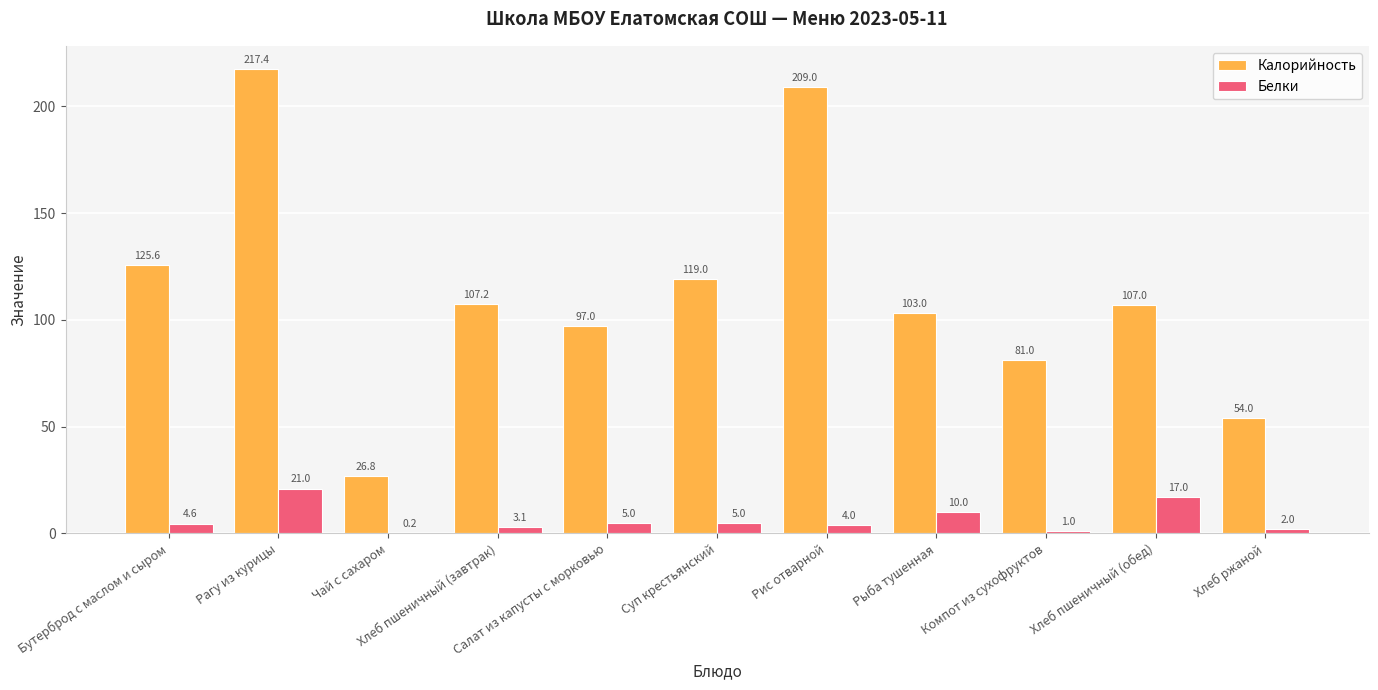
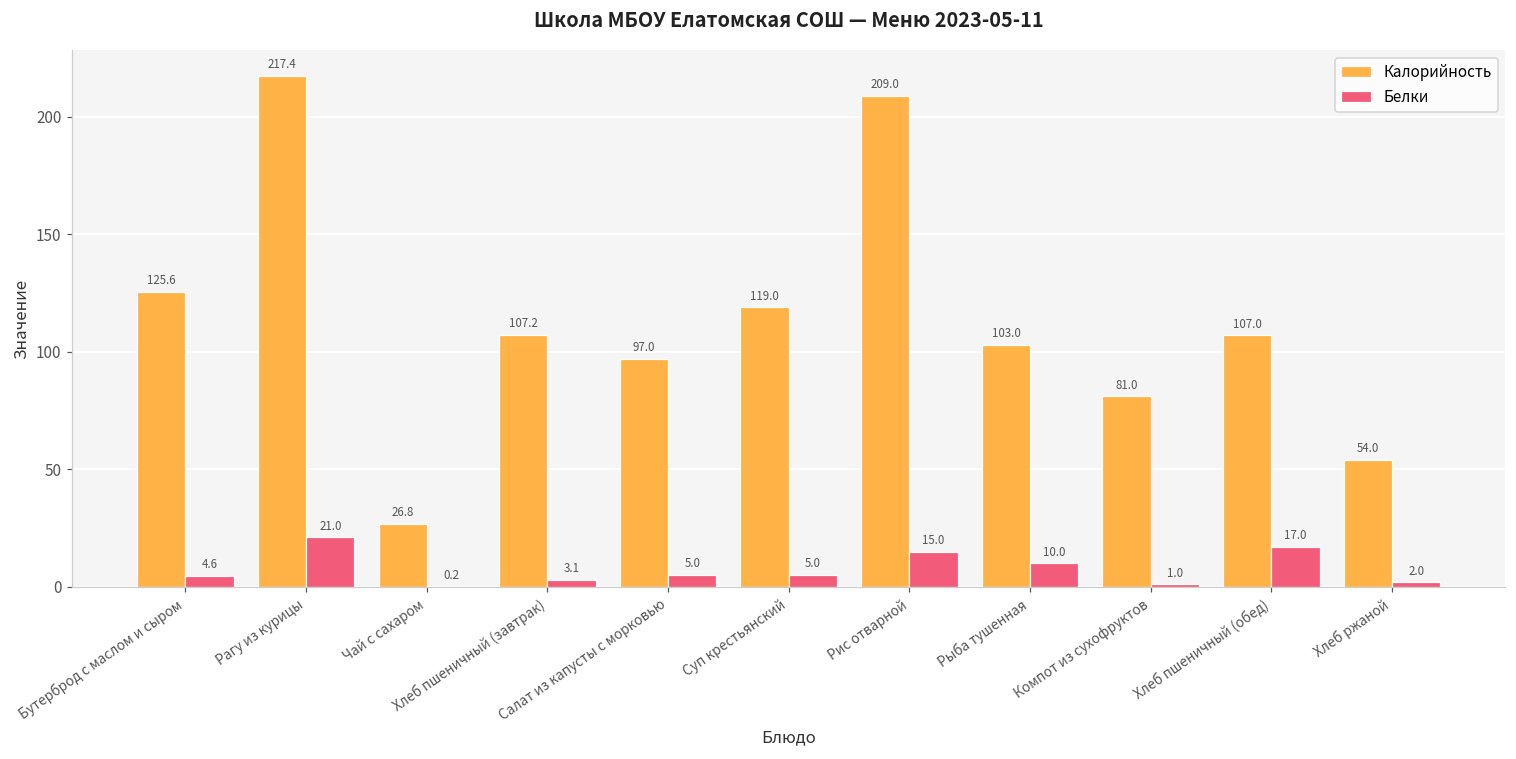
  {
    "Калорийность": {
      "Бутерброд с маслом и сыром": 125.6,
      "Рагу из курицы": 217.4,
      "Чай с сахаром": 26.8,
      "Хлеб пшеничный (завтрак)": 107.2,
      "Салат из капусты с морковью": 97.0,
      "Суп крестьянский": 119.0,
      "Рис отварной": 209.0,
      "Рыба тушенная": 103.0,
      "Компот из сухофруктов": 81.0,
      "Хлеб пшеничный (обед)": 107.0,
      "Хлеб ржаной": 54.0
    },
    "Белки": {
      "Бутерброд с маслом и сыром": 4.6,
      "Рагу из курицы": 21.0,
      "Чай с сахаром": 0.2,
      "Хлеб пшеничный (завтрак)": 3.1,
      "Салат из капусты с морковью": 5.0,
      "Суп крестьянский": 5.0,
-     "Рис отварной": 4.0,
+     "Рис отварной": 15.0,
      "Рыба тушенная": 10.0,
      "Компот из сухофруктов": 1.0,
      "Хлеб пшеничный (обед)": 17.0,
      "Хлеб ржаной": 2.0
    }
  }
